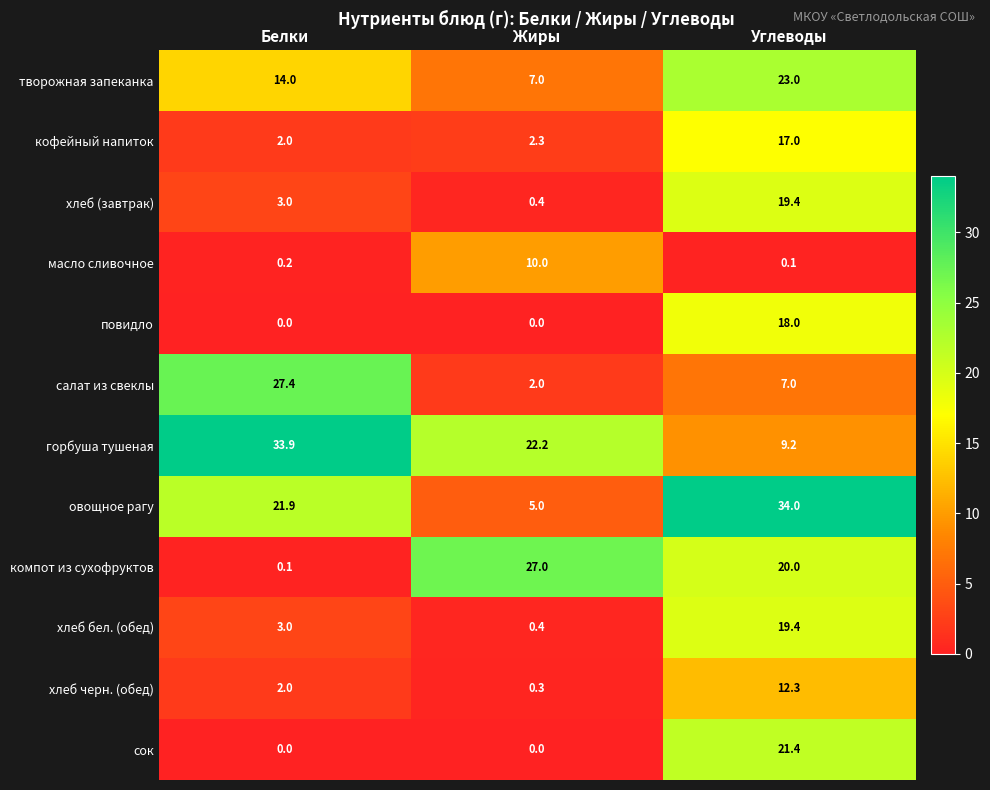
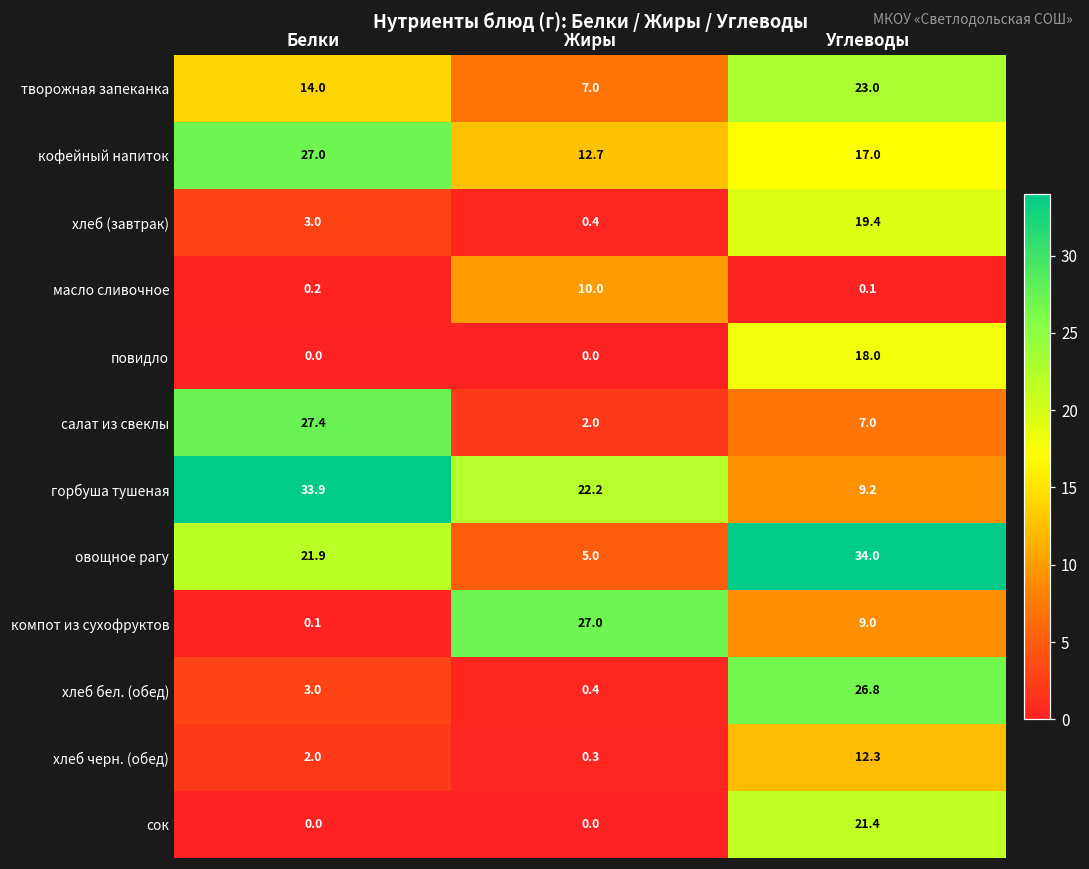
  {
    "творожная запеканка": {
      "Белки": 14.0,
      "Жиры": 7.0,
      "Углеводы": 23.0
    },
    "кофейный напиток": {
-     "Белки": 2.0,
-     "Жиры": 2.3,
+     "Белки": 27.0,
+     "Жиры": 12.7,
      "Углеводы": 17.0
    },
    "хлеб (завтрак)": {
      "Белки": 3.0,
      "Жиры": 0.4,
      "Углеводы": 19.4
    },
    "масло сливочное": {
      "Белки": 0.2,
      "Жиры": 10.0,
      "Углеводы": 0.1
    },
    "повидло": {
      "Белки": 0.0,
      "Жиры": 0.0,
      "Углеводы": 18.0
    },
    "салат из свеклы": {
      "Белки": 27.4,
      "Жиры": 2.0,
      "Углеводы": 7.0
    },
    "горбуша тушеная": {
      "Белки": 33.9,
      "Жиры": 22.2,
      "Углеводы": 9.2
    },
    "овощное рагу": {
      "Белки": 21.9,
      "Жиры": 5.0,
      "Углеводы": 34.0
    },
    "компот из сухофруктов": {
      "Белки": 0.1,
      "Жиры": 27.0,
-     "Углеводы": 20.0
+     "Углеводы": 9.0
    },
    "хлеб бел. (обед)": {
      "Белки": 3.0,
      "Жиры": 0.4,
-     "Углеводы": 19.4
+     "Углеводы": 26.8
    },
    "хлеб черн. (обед)": {
      "Белки": 2.0,
      "Жиры": 0.3,
      "Углеводы": 12.3
    },
    "сок": {
      "Белки": 0.0,
      "Жиры": 0.0,
      "Углеводы": 21.4
    }
  }
